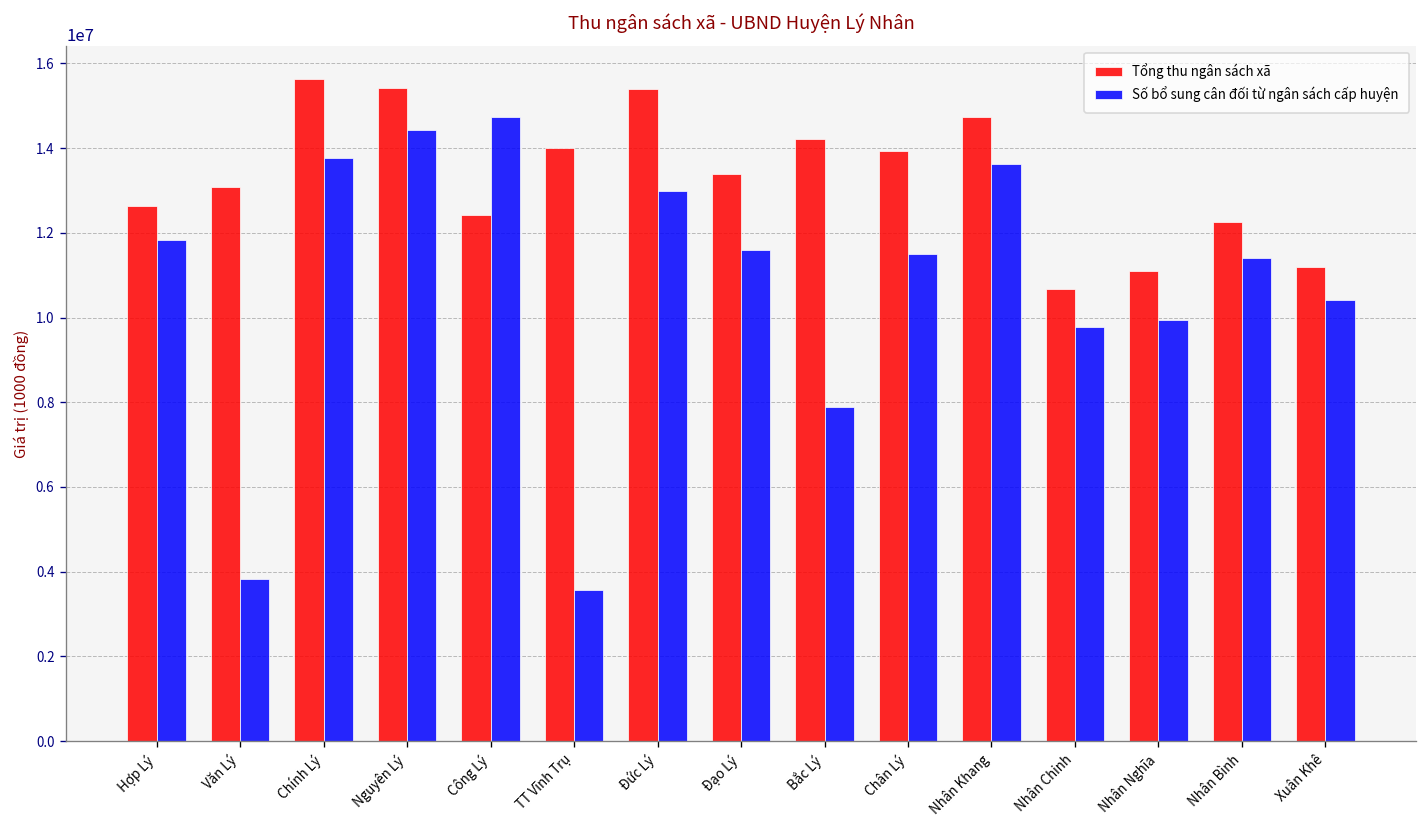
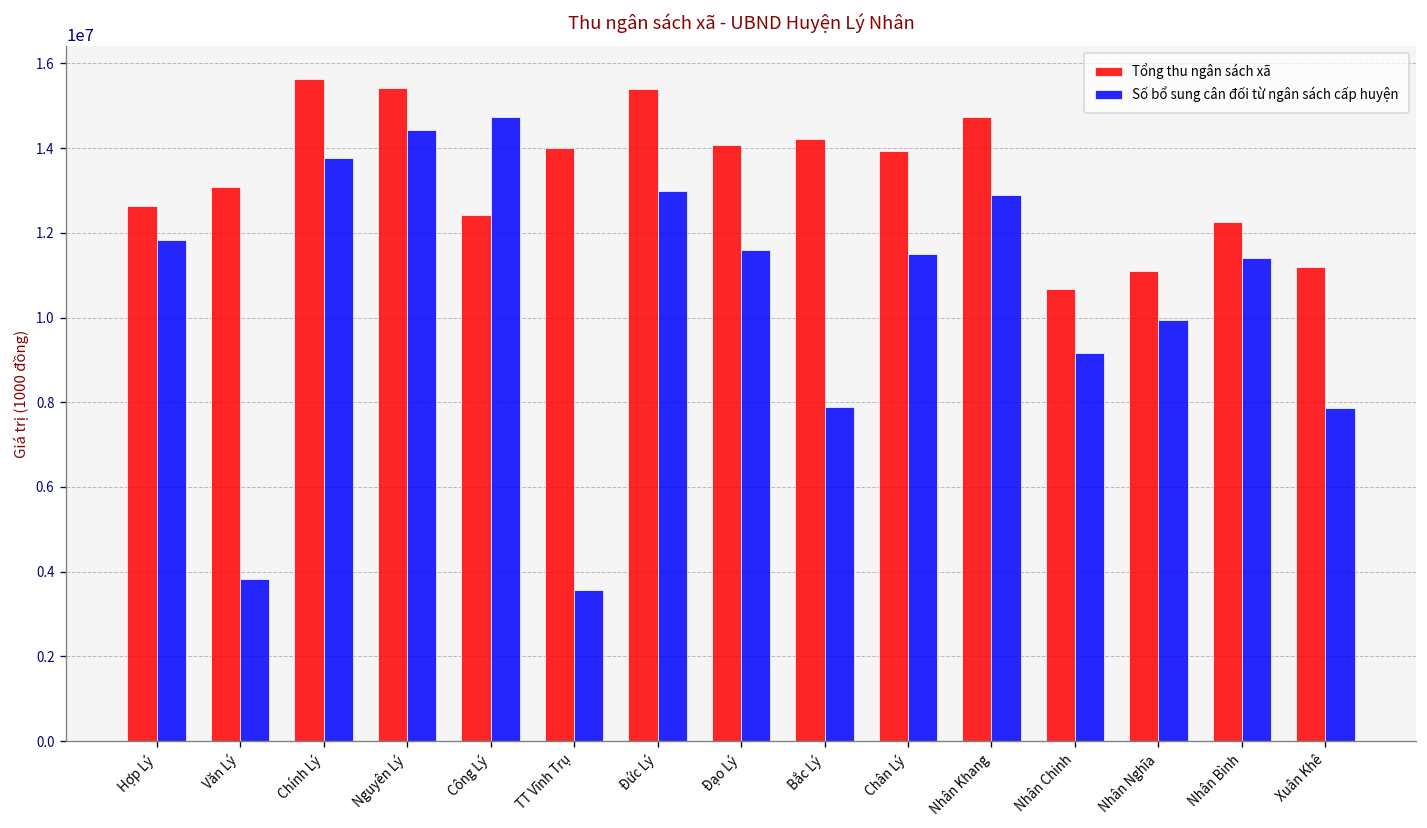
  {
    "Tổng thu ngân sách xã": {
      "Hợp Lý": 12600000,
      "Văn Lý": 13100000,
      "Chính Lý": 15600000,
      "Nguyên Lý": 15400000,
      "Công Lý": 12400000,
      "TT Vĩnh Trụ": 14000000,
      "Đức Lý": 15400000,
-     "Đạo Lý": 13400000,
+     "Đạo Lý": 14100000,
      "Bắc Lý": 14200000,
      "Chân Lý": 13900000,
      "Nhân Khang": 14700000,
      "Nhân Chinh": 10700000,
      "Nhân Nghĩa": 11100000,
      "Nhân Bình": 12300000,
      "Xuân Khê": 11200000
    },
    "Số bổ sung cân đối từ ngân sách cấp huyện": {
      "Hợp Lý": 11800000,
      "Văn Lý": 3800000,
      "Chính Lý": 13800000,
      "Nguyên Lý": 14400000,
      "Công Lý": 14700000,
      "TT Vĩnh Trụ": 3600000,
      "Đức Lý": 13000000,
      "Đạo Lý": 11600000,
      "Bắc Lý": 7900000,
      "Chân Lý": 11500000,
-     "Nhân Khang": 13600000,
-     "Nhân Chinh": 9800000,
+     "Nhân Khang": 12900000,
+     "Nhân Chinh": 9200000,
      "Nhân Nghĩa": 9900000,
      "Nhân Bình": 11400000,
-     "Xuân Khê": 10400000
+     "Xuân Khê": 7900000
    }
  }
